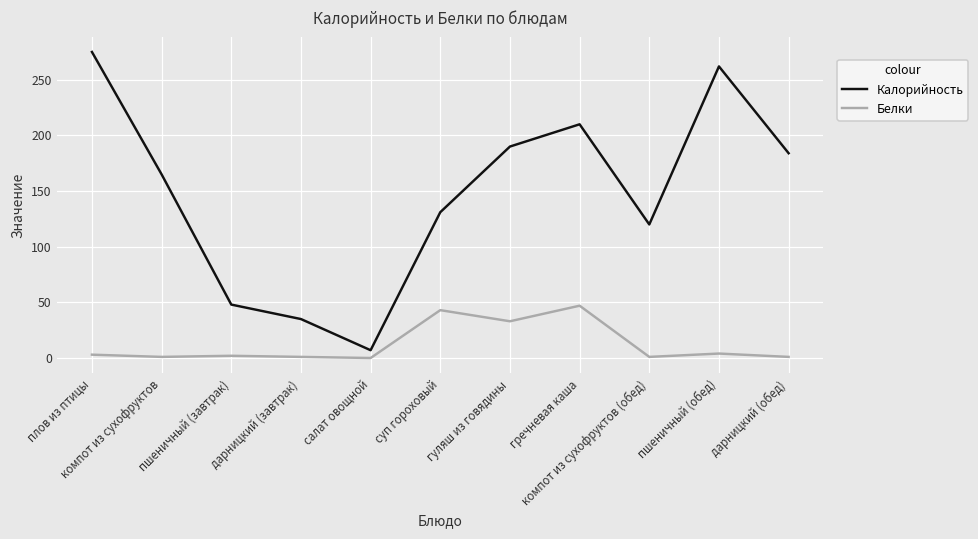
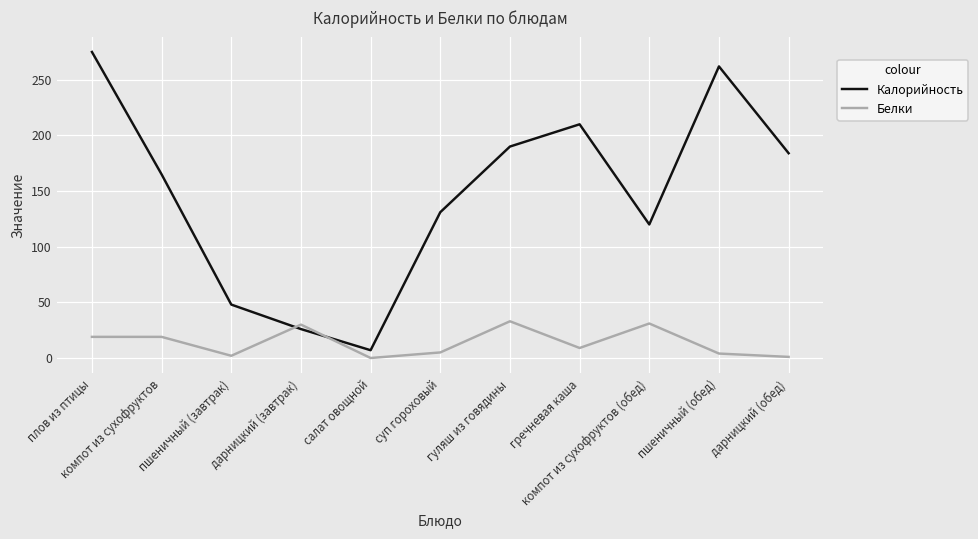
  {
    "Калорийность": {
      "плов из птицы": 275,
      "компот из сухофруктов": 165,
      "пшеничный (завтрак)": 48,
-     "дарницкий (завтрак)": 35,
+     "дарницкий (завтрак)": 26,
      "салат овощной": 7,
      "суп гороховый": 131,
      "гуляш из говядины": 190,
      "гречневая каша": 210,
      "компот из сухофруктов (обед)": 120,
      "пшеничный (обед)": 262,
      "дарницкий (обед)": 184
    },
    "Белки": {
-     "плов из птицы": 3,
-     "компот из сухофруктов": 1,
+     "плов из птицы": 19,
+     "компот из сухофруктов": 19,
      "пшеничный (завтрак)": 2,
-     "дарницкий (завтрак)": 1,
+     "дарницкий (завтрак)": 30,
      "салат овощной": 0,
-     "суп гороховый": 43,
+     "суп гороховый": 5,
      "гуляш из говядины": 33,
-     "гречневая каша": 47,
-     "компот из сухофруктов (обед)": 1,
+     "гречневая каша": 9,
+     "компот из сухофруктов (обед)": 31,
      "пшеничный (обед)": 4,
      "дарницкий (обед)": 1
    }
  }
